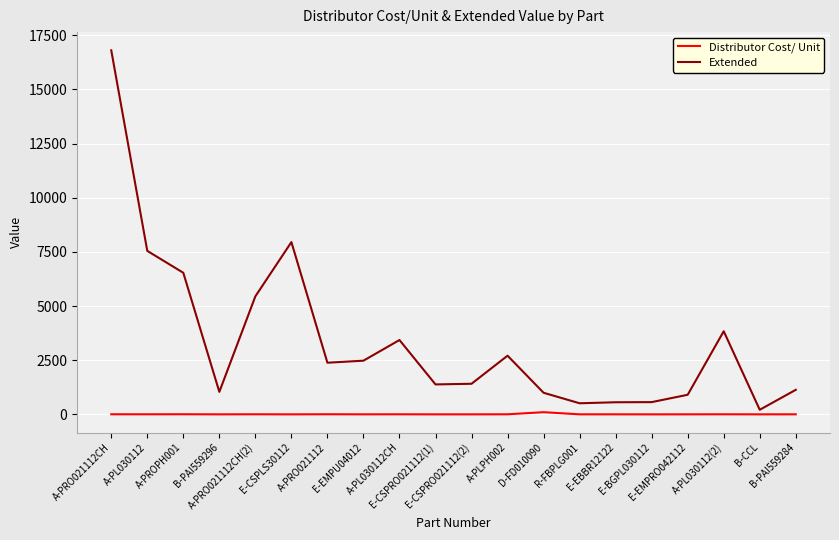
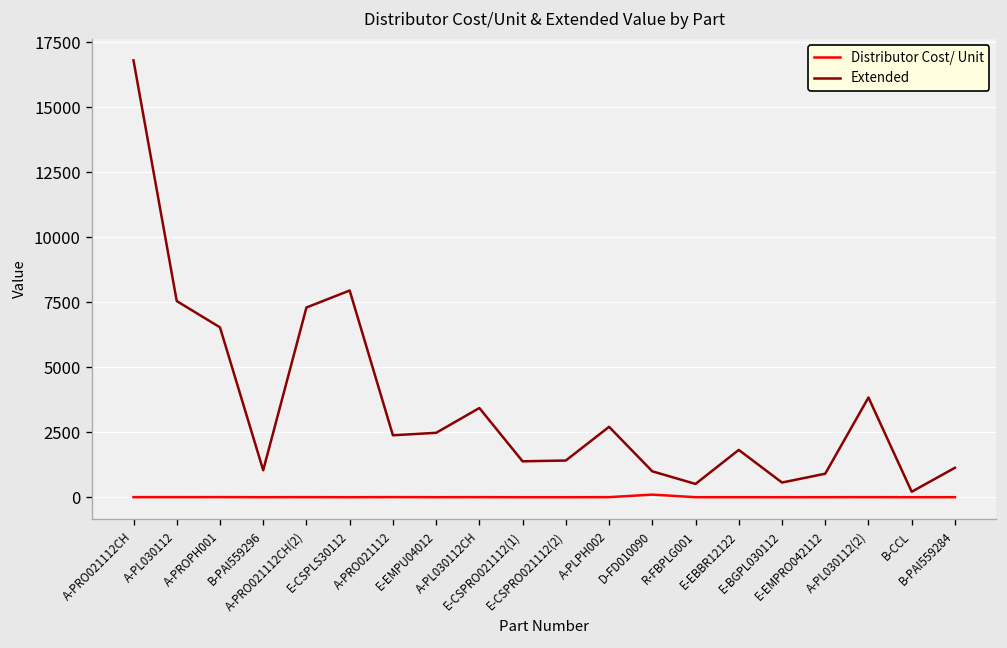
  {
    "Distributor Cost/ Unit": {
      "A-PRO021112CH": 0,
      "A-PL030112": 0,
      "A-PROPH001": 0,
      "B-PAI559296": 0,
      "A-PRO021112CH(2)": 0,
      "E-CSPLS30112": 0,
      "A-PRO021112": 0,
      "E-EMPU04012": 0,
      "A-PL030112CH": 0,
      "E-CSPRO021112(1)": 0,
      "E-CSPRO021112(2)": 0,
      "A-PLPH002": 0,
      "D-FD010090": 100,
      "R-FBPLG001": 0,
      "E-EBBR12122": 0,
      "E-BGPL030112": 0,
      "E-EMPRO042112": 0,
      "A-PL030112(2)": 0,
      "B-CCL": 0,
      "B-PAI559284": 0
    },
    "Extended": {
      "A-PRO021112CH": 16800,
      "A-PL030112": 7500,
      "A-PROPH001": 6500,
      "B-PAI559296": 1000,
-     "A-PRO021112CH(2)": 5400,
+     "A-PRO021112CH(2)": 7300,
      "E-CSPLS30112": 8000,
      "A-PRO021112": 2400,
      "E-EMPU04012": 2500,
      "A-PL030112CH": 3400,
      "E-CSPRO021112(1)": 1400,
      "E-CSPRO021112(2)": 1400,
      "A-PLPH002": 2700,
      "D-FD010090": 1000,
      "R-FBPLG001": 500,
-     "E-EBBR12122": 600,
+     "E-EBBR12122": 1800,
      "E-BGPL030112": 600,
      "E-EMPRO042112": 900,
      "A-PL030112(2)": 3800,
      "B-CCL": 200,
      "B-PAI559284": 1100
    }
  }
